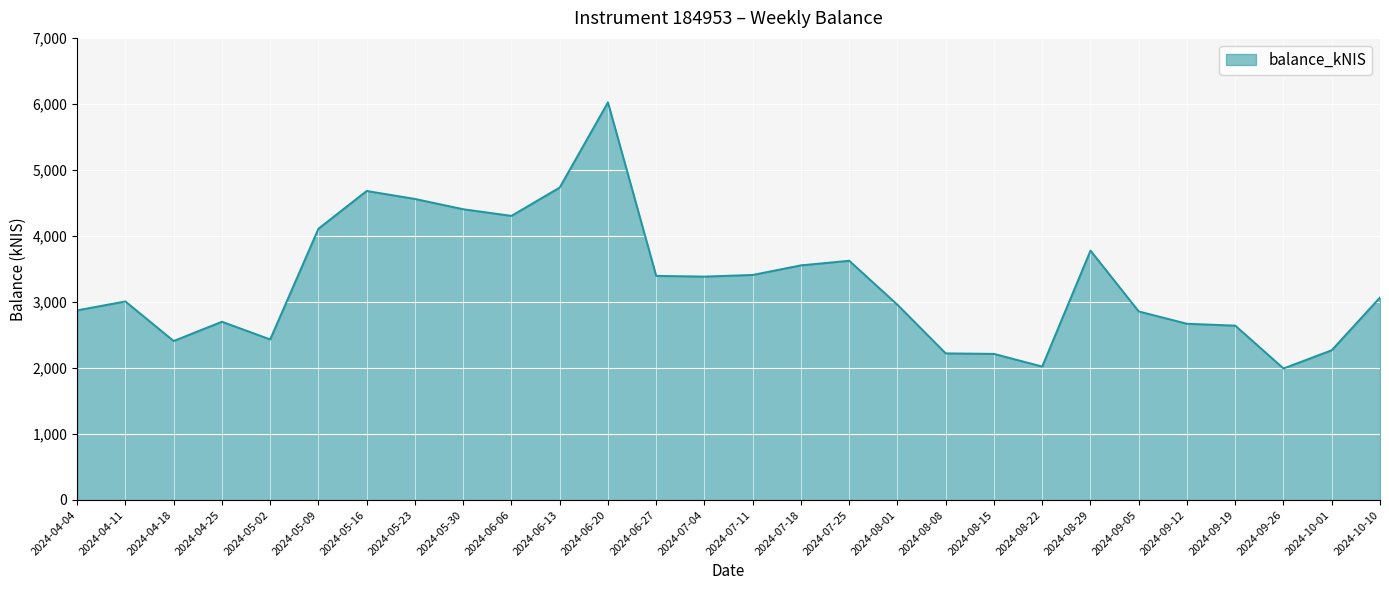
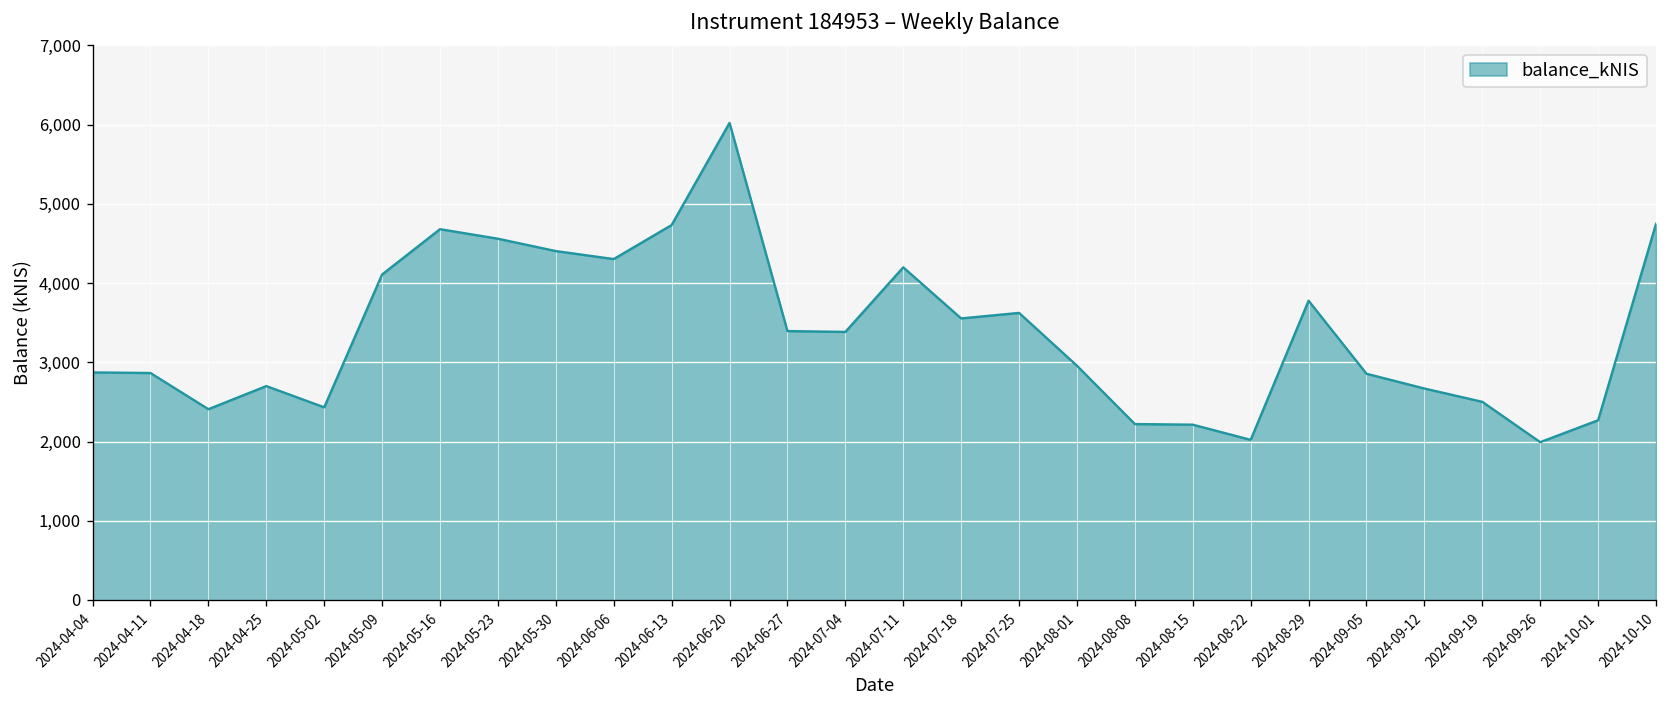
  {
    "2024-04-04": "2,900",
-   "2024-04-11": "3,000",
+   "2024-04-11": "2,900",
    "2024-04-18": "2,400",
    "2024-04-25": "2,700",
    "2024-05-02": "2,400",
    "2024-05-09": "4,100",
    "2024-05-16": "4,700",
    "2024-05-23": "4,600",
    "2024-05-30": "4,400",
    "2024-06-06": "4,300",
    "2024-06-13": "4,700",
    "2024-06-20": "6,000",
    "2024-06-27": "3,400",
    "2024-07-04": "3,400",
-   "2024-07-11": "3,400",
+   "2024-07-11": "4,200",
    "2024-07-18": "3,600",
    "2024-07-25": "3,600",
    "2024-08-01": "3,000",
    "2024-08-08": "2,200",
    "2024-08-15": "2,200",
    "2024-08-22": "2,000",
    "2024-08-29": "3,800",
    "2024-09-05": "2,900",
    "2024-09-12": "2,700",
-   "2024-09-19": "2,600",
+   "2024-09-19": "2,500",
    "2024-09-26": "2,000",
    "2024-10-01": "2,300",
-   "2024-10-10": "3,100"
+   "2024-10-10": "4,700"
  }
